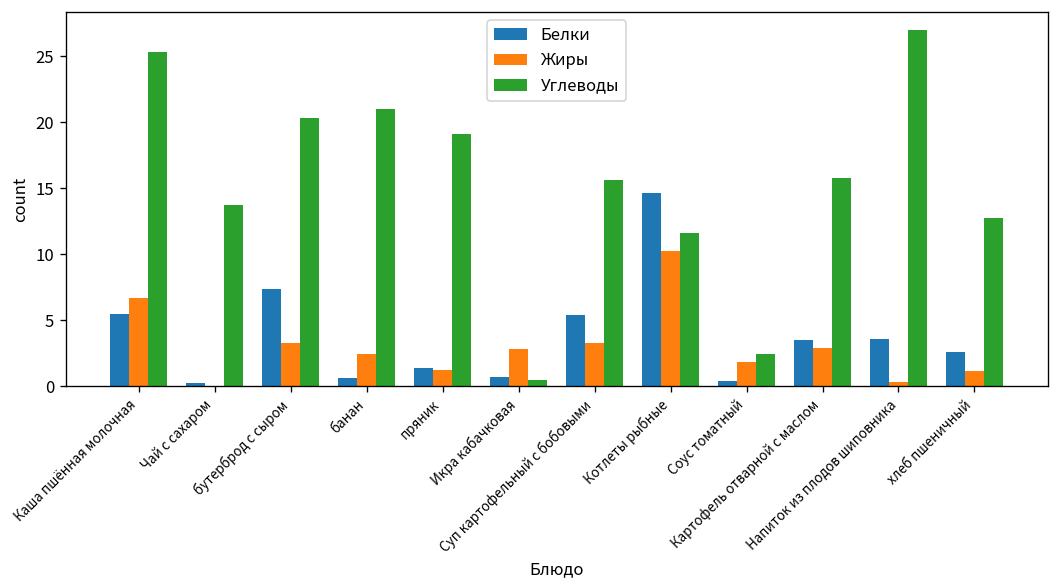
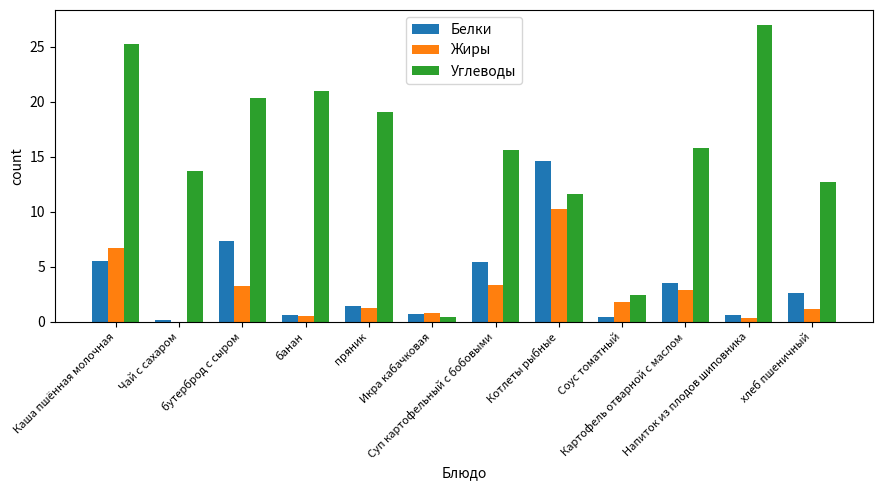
  {
    "Белки": {
      "Каша пшённая молочная": 5.5,
      "бутерброд с сыром": 7.4,
      "банан": 0.6,
      "пряник": 1.4,
      "Икра кабачковая": 0.7,
      "Суп картофельный с бобовыми": 5.4,
      "Котлеты рыбные": 14.6,
      "Соус томатный": 0.4,
      "Картофель отварной с маслом": 3.5,
-     "Напиток из плодов шиповника": 3.6,
+     "Напиток из плодов шиповника": 0.6,
      "хлеб пшеничный": 2.6
    },
    "Жиры": {
      "Каша пшённая молочная": 6.7,
      "Чай с сахаром": 0.0,
      "бутерброд с сыром": 3.2,
-     "банан": 2.4,
+     "банан": 0.5,
      "пряник": 1.3,
-     "Икра кабачковая": 2.8,
+     "Икра кабачковая": 0.8,
      "Суп картофельный с бобовыми": 3.3,
      "Котлеты рыбные": 10.3,
      "Соус томатный": 1.8,
      "Картофель отварной с маслом": 2.9,
      "Напиток из плодов шиповника": 0.3,
      "хлеб пшеничный": 1.1
    },
    "Углеводы": {
      "Каша пшённая молочная": 25.3,
      "Чай с сахаром": 13.7,
      "бутерброд с сыром": 20.3,
      "банан": 21.0,
      "пряник": 19.1,
      "Икра кабачковая": 0.5,
      "Суп картофельный с бобовыми": 15.6,
      "Котлеты рыбные": 11.6,
      "Соус томатный": 2.4,
      "Картофель отварной с маслом": 15.8,
      "Напиток из плодов шиповника": 27.0,
      "хлеб пшеничный": 12.7
    }
  }
